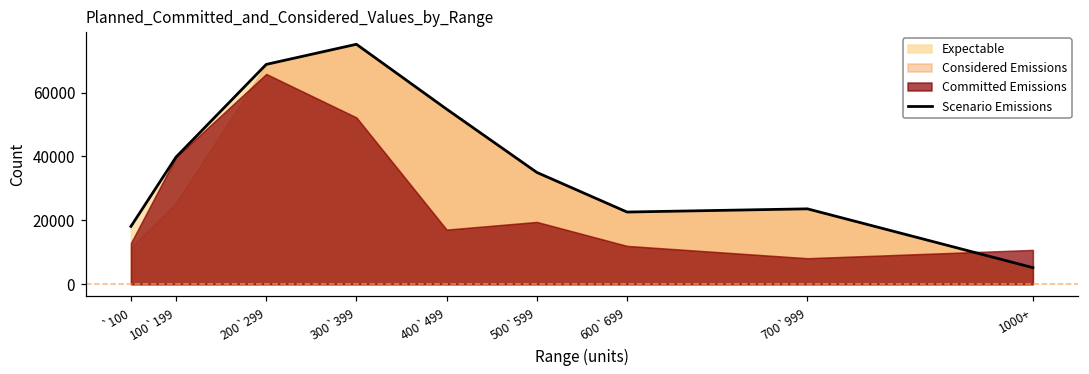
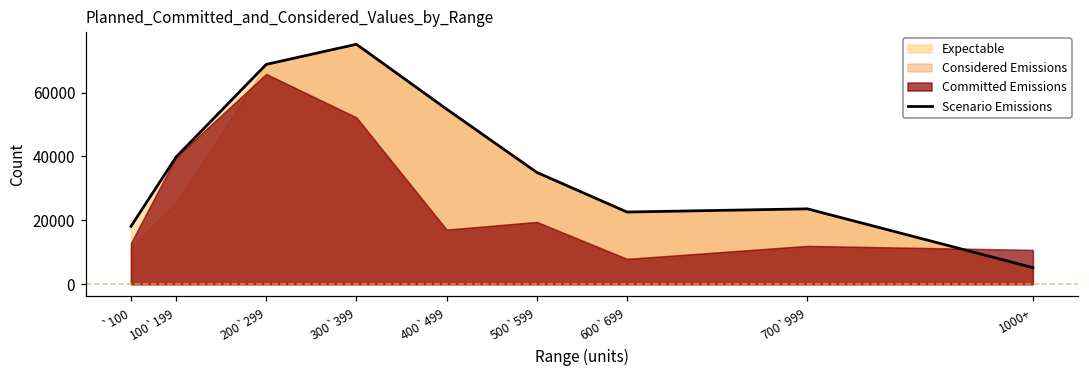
  {
    "Committed Emissions": {
      "`100": 13000,
      "200`299": 66000,
      "300`399": 52000,
      "400`499": 17000,
      "500`599": 20000,
-     "600`699": 12000,
-     "700`999": 8000,
+     "600`699": 8000,
+     "700`999": 12000,
      "1000+": 11000
    }
  }
